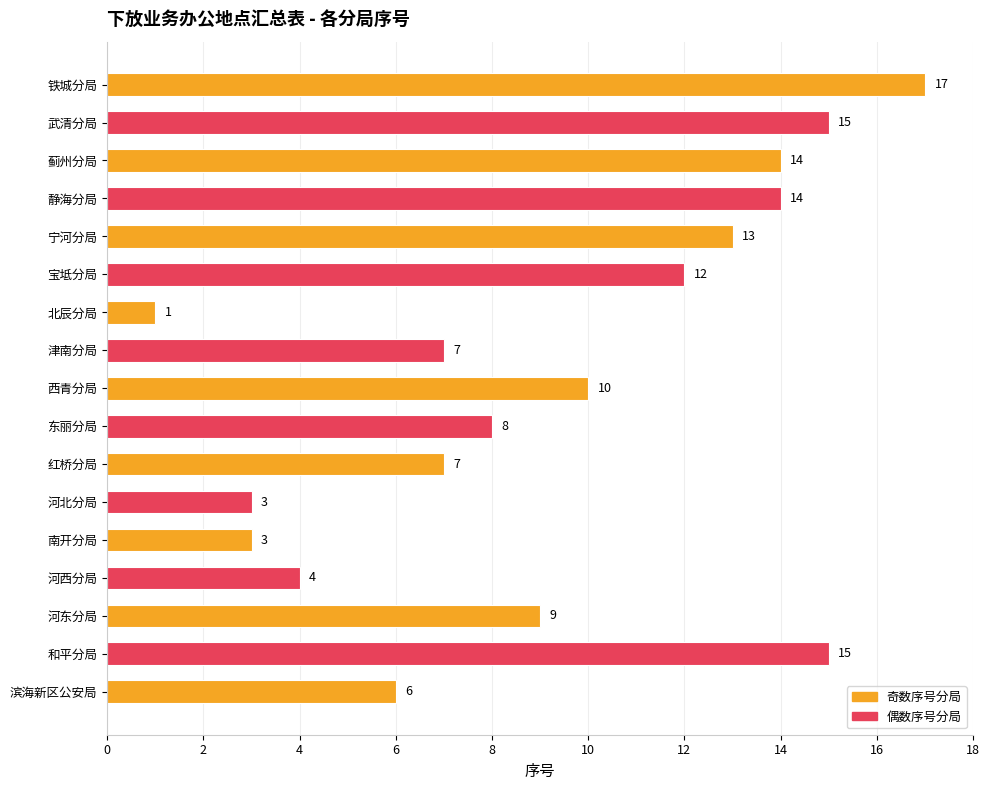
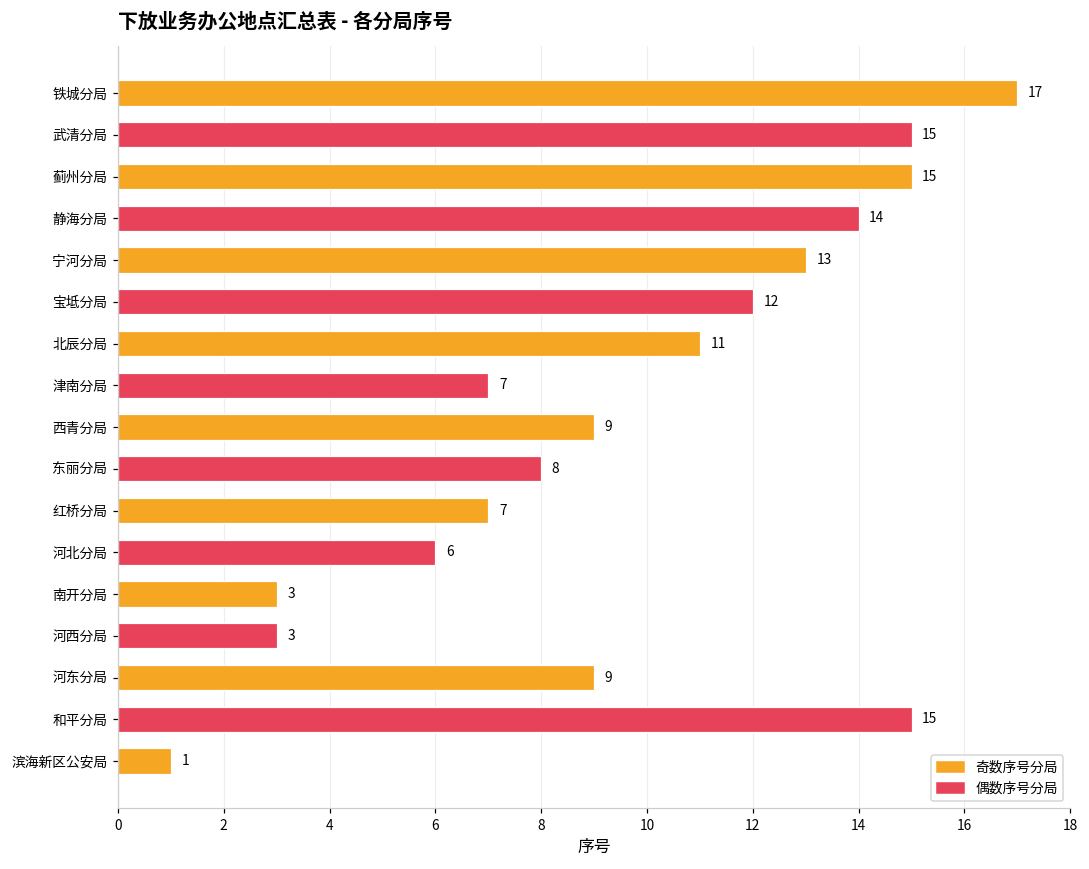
  {
    "铁城分局": 17,
    "武清分局": 15,
-   "蓟州分局": 14,
+   "蓟州分局": 15,
    "静海分局": 14,
    "宁河分局": 13,
    "宝坻分局": 12,
-   "北辰分局": 1,
+   "北辰分局": 11,
    "津南分局": 7,
-   "西青分局": 10,
+   "西青分局": 9,
    "东丽分局": 8,
    "红桥分局": 7,
-   "河北分局": 3,
+   "河北分局": 6,
    "南开分局": 3,
-   "河西分局": 4,
+   "河西分局": 3,
    "河东分局": 9,
    "和平分局": 15,
-   "滨海新区公安局": 6
+   "滨海新区公安局": 1
  }
